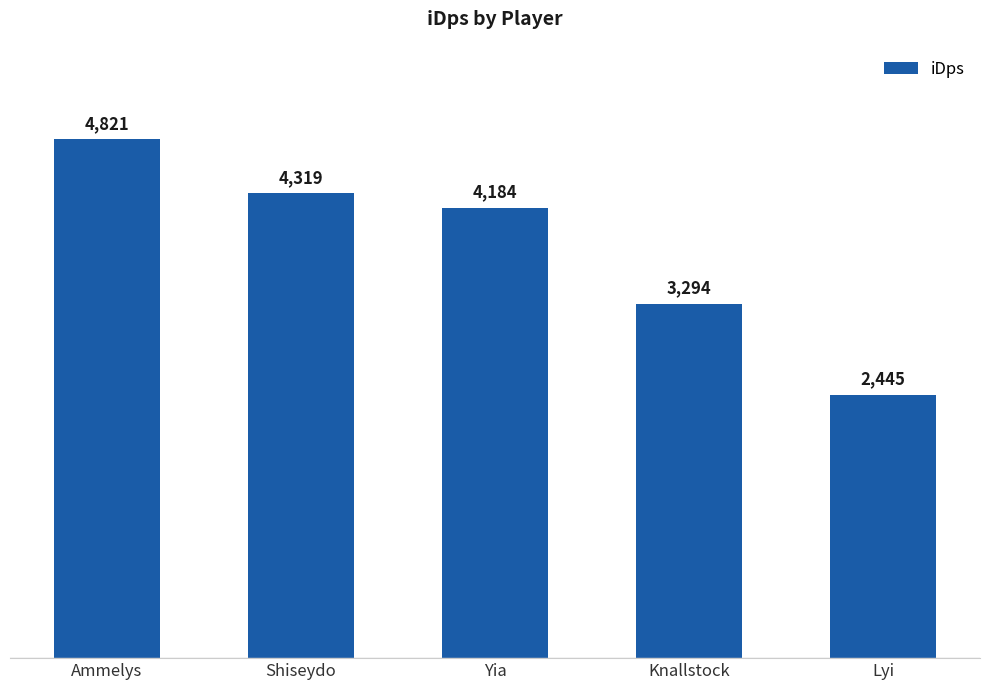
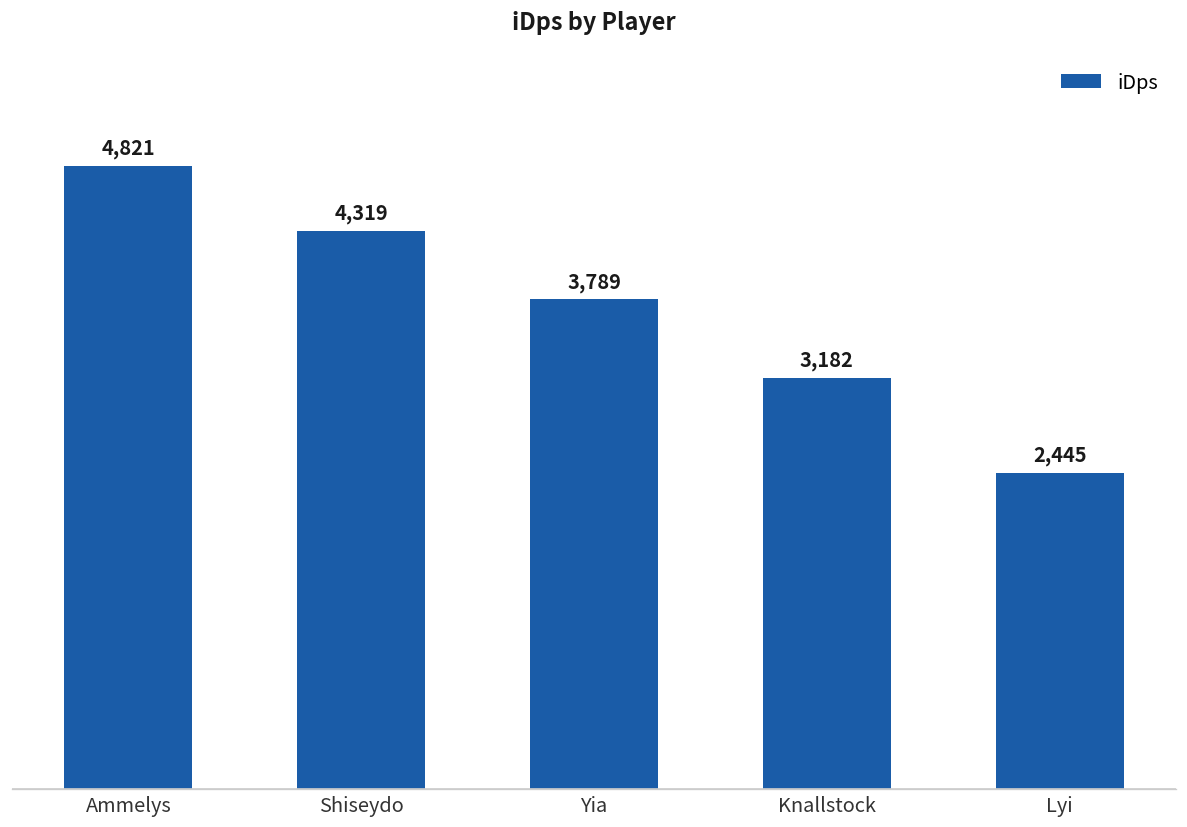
  {
    "Ammelys": "4,821",
    "Shiseydo": "4,319",
-   "Yia": "4,184",
-   "Knallstock": "3,294",
+   "Yia": "3,789",
+   "Knallstock": "3,182",
    "Lyi": "2,445"
  }
